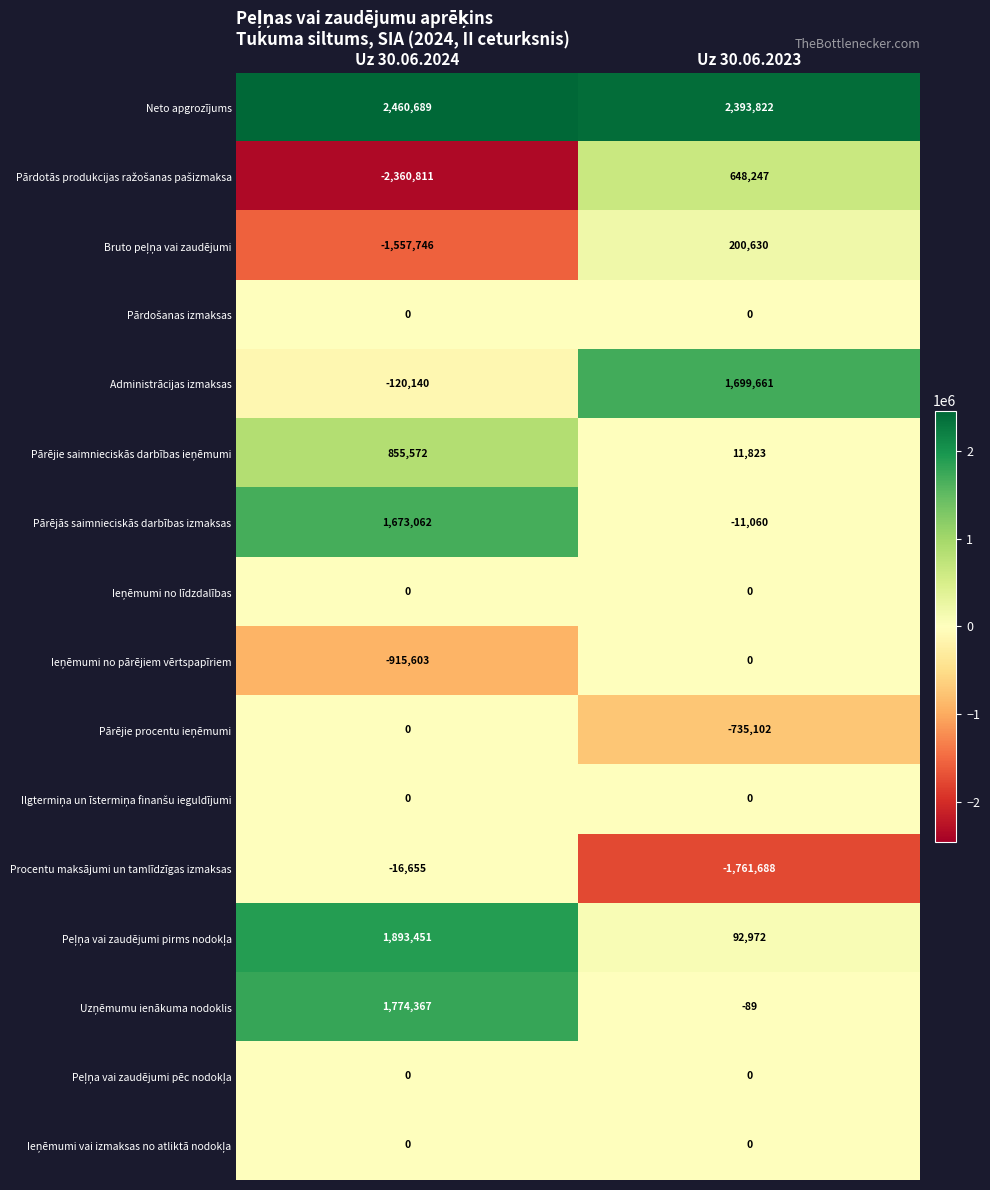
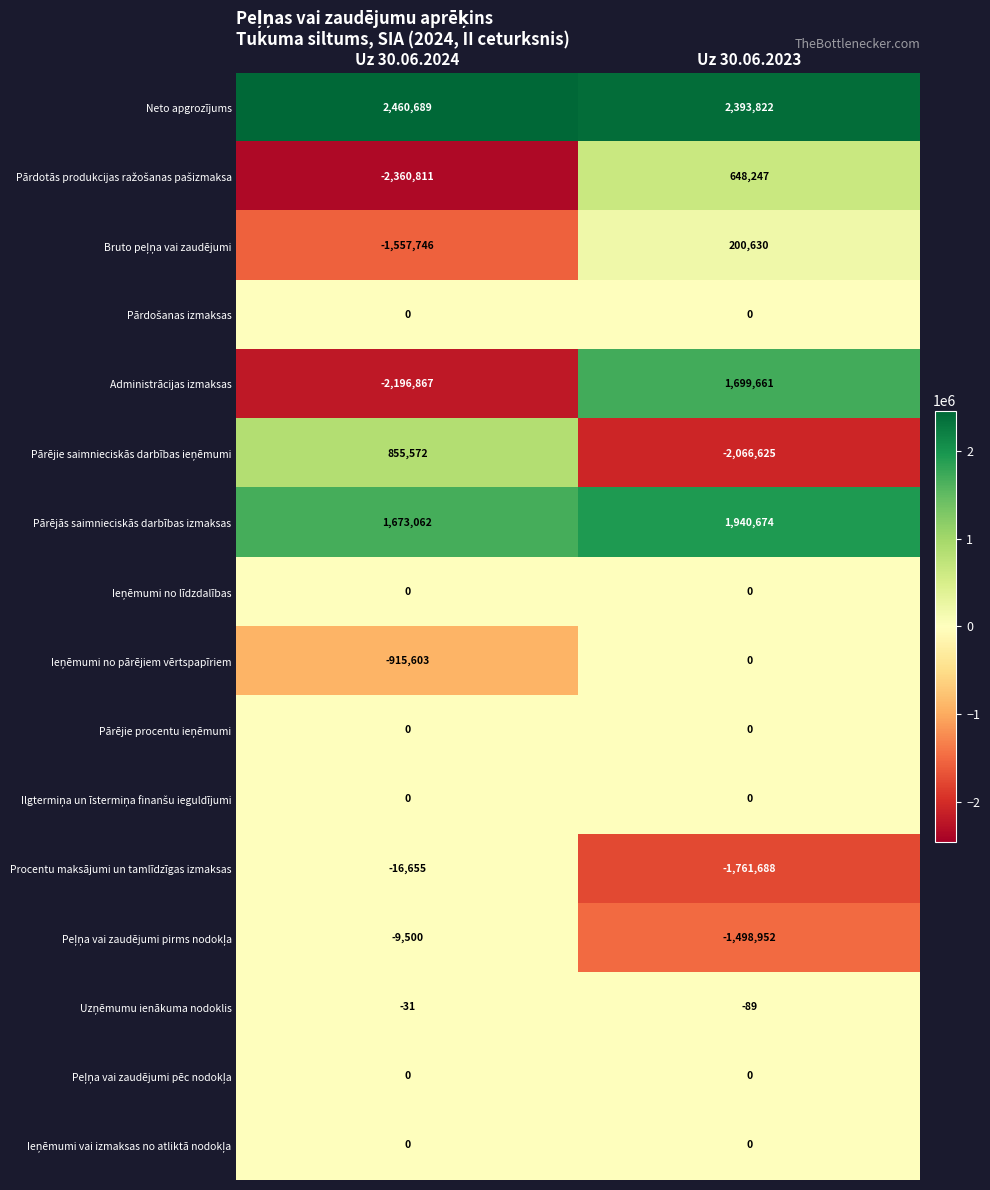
  {
    "Neto apgrozījums": {
      "Uz 30.06.2024": "2,460,689",
      "Uz 30.06.2023": "2,393,822"
    },
    "Pārdotās produkcijas ražošanas pašizmaksa": {
      "Uz 30.06.2024": "-2,360,811",
      "Uz 30.06.2023": "648,247"
    },
    "Bruto peļņa vai zaudējumi": {
      "Uz 30.06.2024": "-1,557,746",
      "Uz 30.06.2023": "200,630"
    },
    "Pārdošanas izmaksas": {
      "Uz 30.06.2024": "0",
      "Uz 30.06.2023": "0"
    },
    "Administrācijas izmaksas": {
-     "Uz 30.06.2024": "-120,140",
+     "Uz 30.06.2024": "-2,196,867",
      "Uz 30.06.2023": "1,699,661"
    },
    "Pārējie saimnieciskās darbības ieņēmumi": {
      "Uz 30.06.2024": "855,572",
-     "Uz 30.06.2023": "11,823"
+     "Uz 30.06.2023": "-2,066,625"
    },
    "Pārējās saimnieciskās darbības izmaksas": {
      "Uz 30.06.2024": "1,673,062",
-     "Uz 30.06.2023": "-11,060"
+     "Uz 30.06.2023": "1,940,674"
    },
    "Ieņēmumi no līdzdalības": {
      "Uz 30.06.2024": "0",
      "Uz 30.06.2023": "0"
    },
    "Ieņēmumi no pārējiem vērtspapīriem": {
      "Uz 30.06.2024": "-915,603",
      "Uz 30.06.2023": "0"
    },
    "Pārējie procentu ieņēmumi": {
      "Uz 30.06.2024": "0",
-     "Uz 30.06.2023": "-735,102"
+     "Uz 30.06.2023": "0"
    },
    "Ilgtermiņa un īstermiņa finanšu ieguldījumi": {
      "Uz 30.06.2024": "0",
      "Uz 30.06.2023": "0"
    },
    "Procentu maksājumi un tamlīdzīgas izmaksas": {
      "Uz 30.06.2024": "-16,655",
      "Uz 30.06.2023": "-1,761,688"
    },
    "Peļņa vai zaudējumi pirms nodokļa": {
-     "Uz 30.06.2024": "1,893,451",
-     "Uz 30.06.2023": "92,972"
+     "Uz 30.06.2024": "-9,500",
+     "Uz 30.06.2023": "-1,498,952"
    },
    "Uzņēmumu ienākuma nodoklis": {
-     "Uz 30.06.2024": "1,774,367",
+     "Uz 30.06.2024": "-31",
      "Uz 30.06.2023": "-89"
    },
    "Peļņa vai zaudējumi pēc nodokļa": {
      "Uz 30.06.2024": "0",
      "Uz 30.06.2023": "0"
    },
    "Ieņēmumi vai izmaksas no atliktā nodokļa": {
      "Uz 30.06.2024": "0",
      "Uz 30.06.2023": "0"
    }
  }
